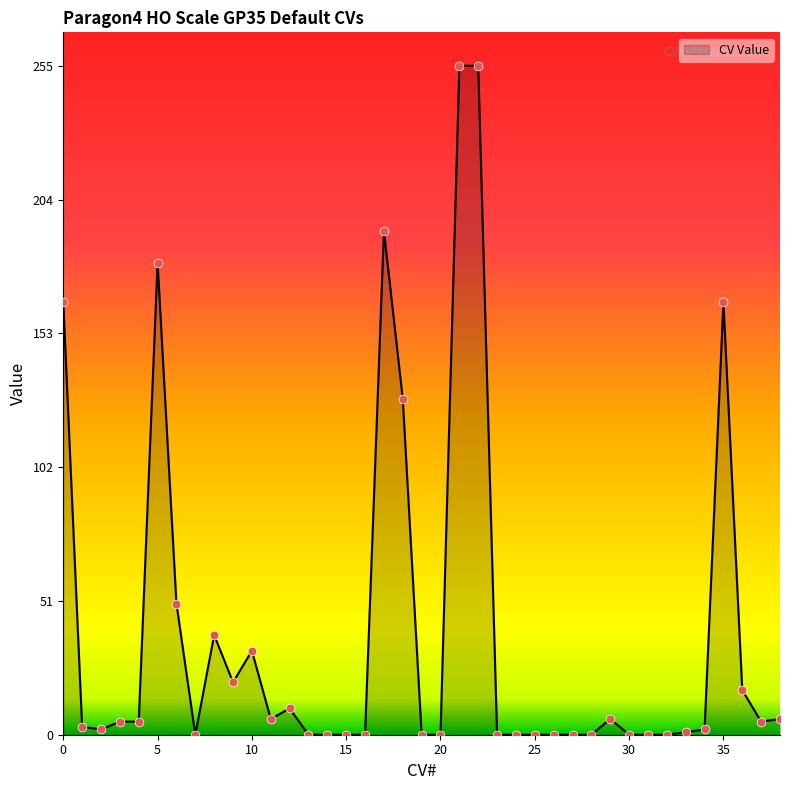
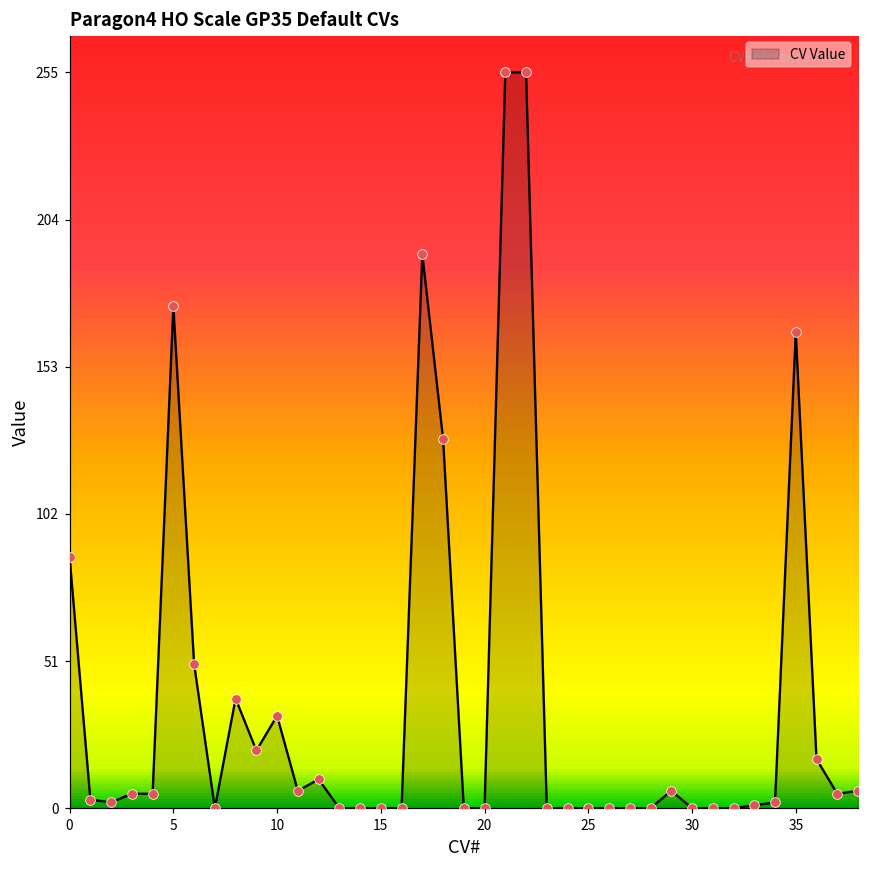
  {
-   "0": 165,
-   "5": 180,
+   "0": 87,
+   "5": 174,
    "10": 32,
    "15": 0,
    "20": 0,
    "25": 0,
    "30": 0,
    "35": 165
  }
